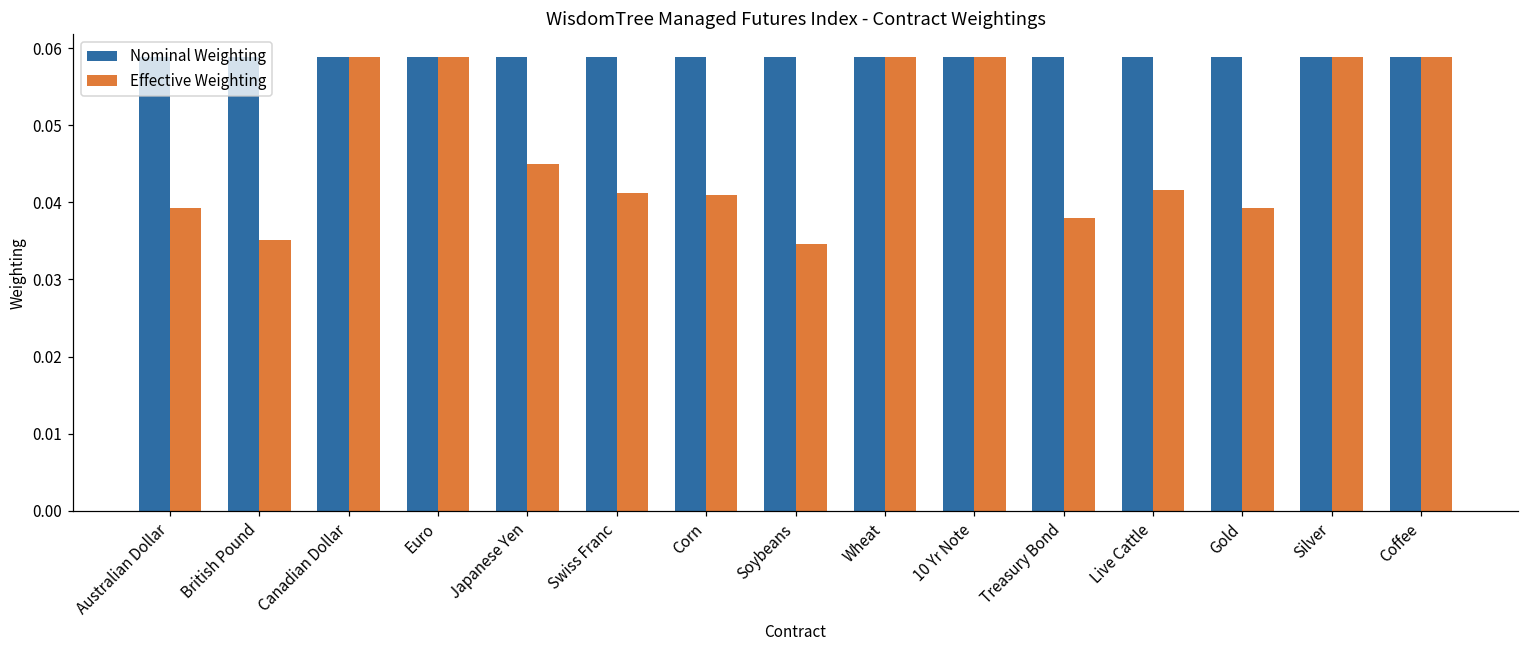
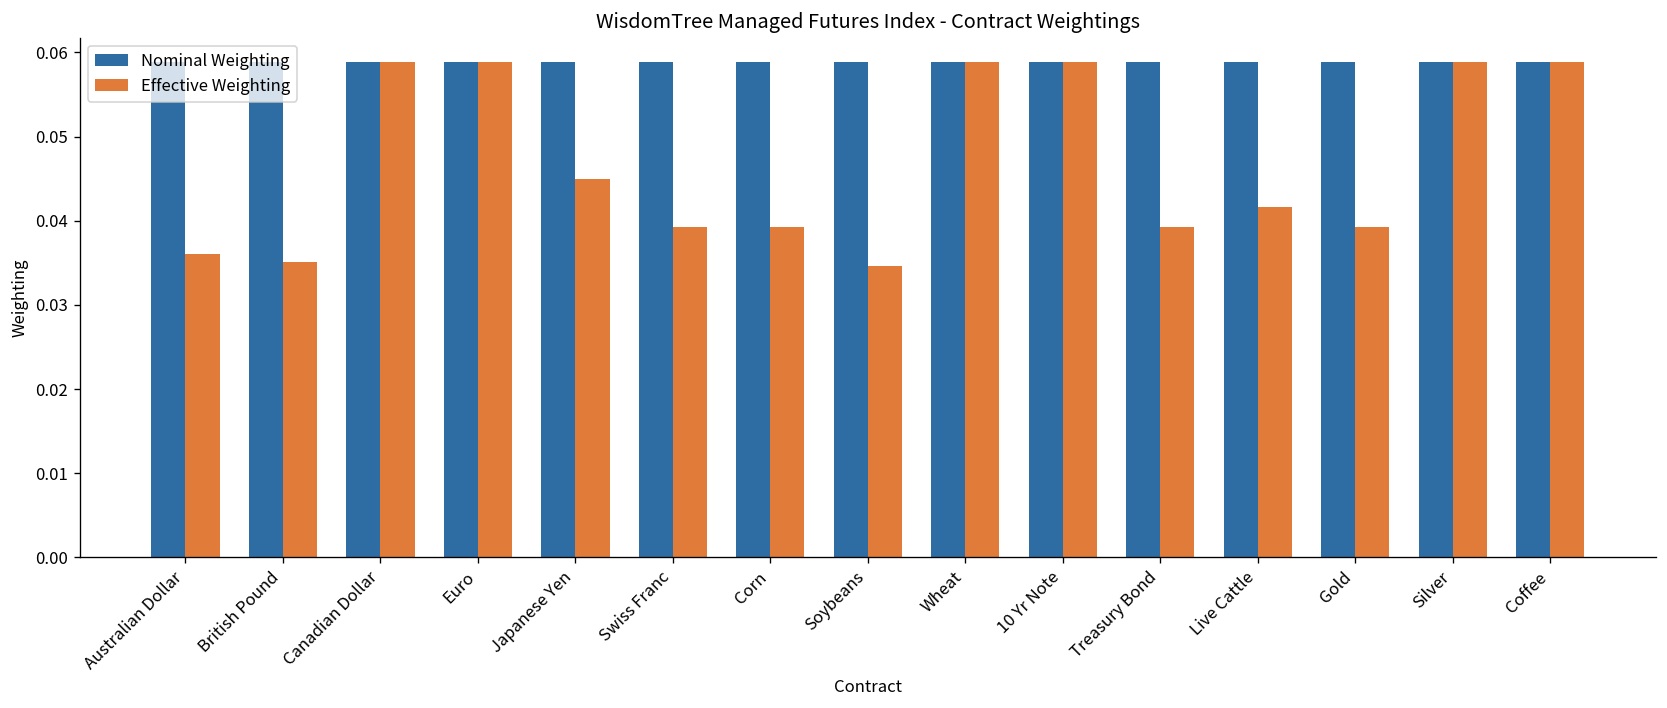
  {
    "Nominal Weighting": {
      "Canadian Dollar": 0.059,
      "Euro": 0.059,
      "Japanese Yen": 0.059,
      "Swiss Franc": 0.059,
      "Corn": 0.059,
      "Soybeans": 0.059,
      "Wheat": 0.059,
      "10 Yr Note": 0.059,
      "Treasury Bond": 0.059,
      "Live Cattle": 0.059,
      "Gold": 0.059,
      "Silver": 0.059,
      "Coffee": 0.059
    },
    "Effective Weighting": {
-     "Australian Dollar": 0.039,
+     "Australian Dollar": 0.036,
      "British Pound": 0.035,
      "Canadian Dollar": 0.059,
      "Euro": 0.059,
      "Japanese Yen": 0.045,
-     "Swiss Franc": 0.041,
-     "Corn": 0.041,
+     "Swiss Franc": 0.039,
+     "Corn": 0.039,
      "Soybeans": 0.035,
      "Wheat": 0.059,
      "10 Yr Note": 0.059,
-     "Treasury Bond": 0.038,
+     "Treasury Bond": 0.039,
      "Live Cattle": 0.042,
      "Gold": 0.039,
      "Silver": 0.059,
      "Coffee": 0.059
    }
  }
